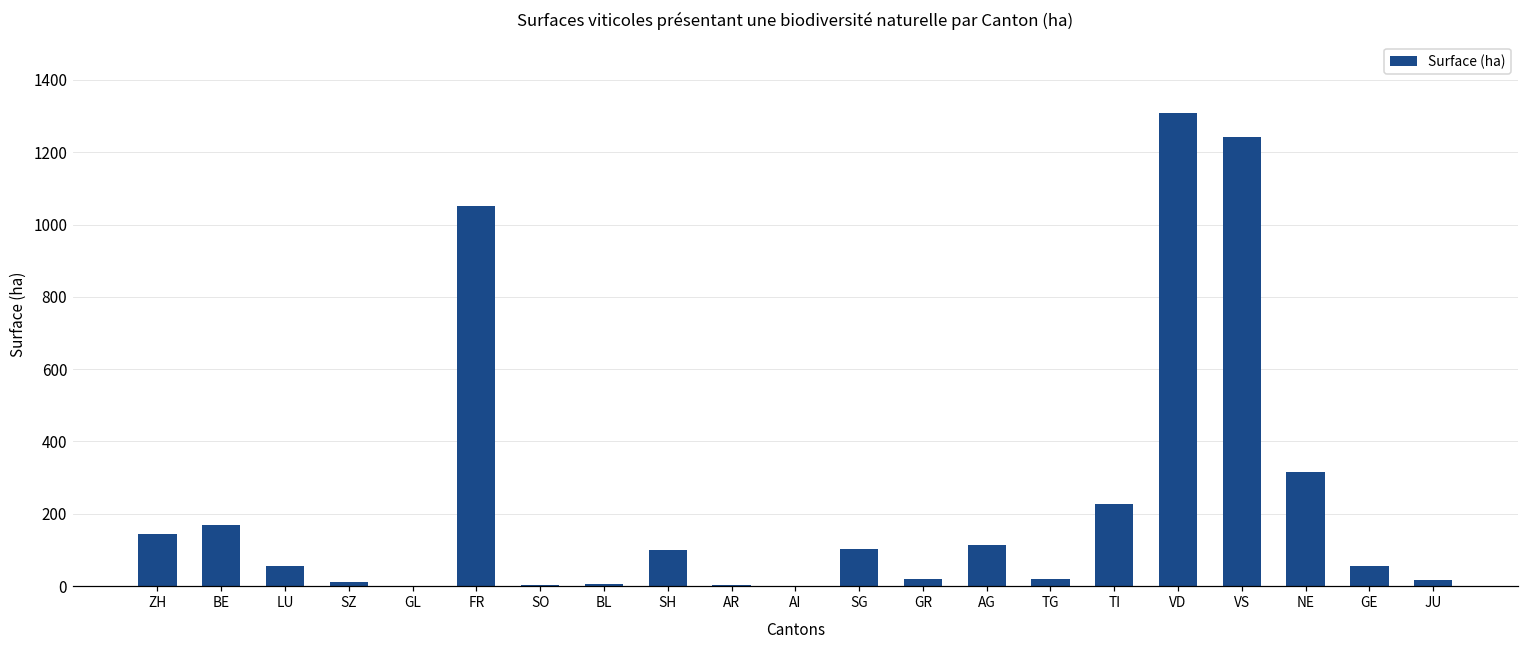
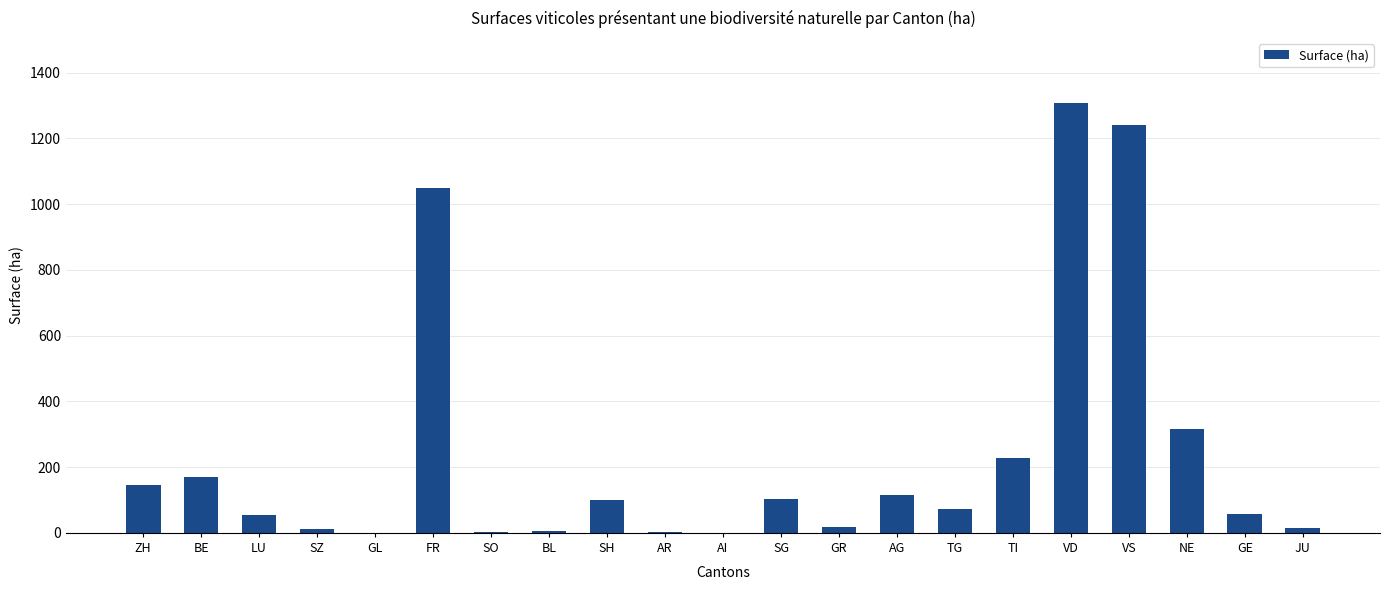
  {
    "ZH": 150,
    "BE": 170,
    "LU": 60,
    "SZ": 10,
    "FR": 1050,
    "SH": 100,
    "AI": 0,
    "SG": 100,
    "GR": 20,
    "AG": 110,
-   "TG": 20,
+   "TG": 70,
    "TI": 230,
    "VD": 1310,
    "VS": 1240,
    "NE": 320,
    "GE": 60,
    "JU": 20
  }
